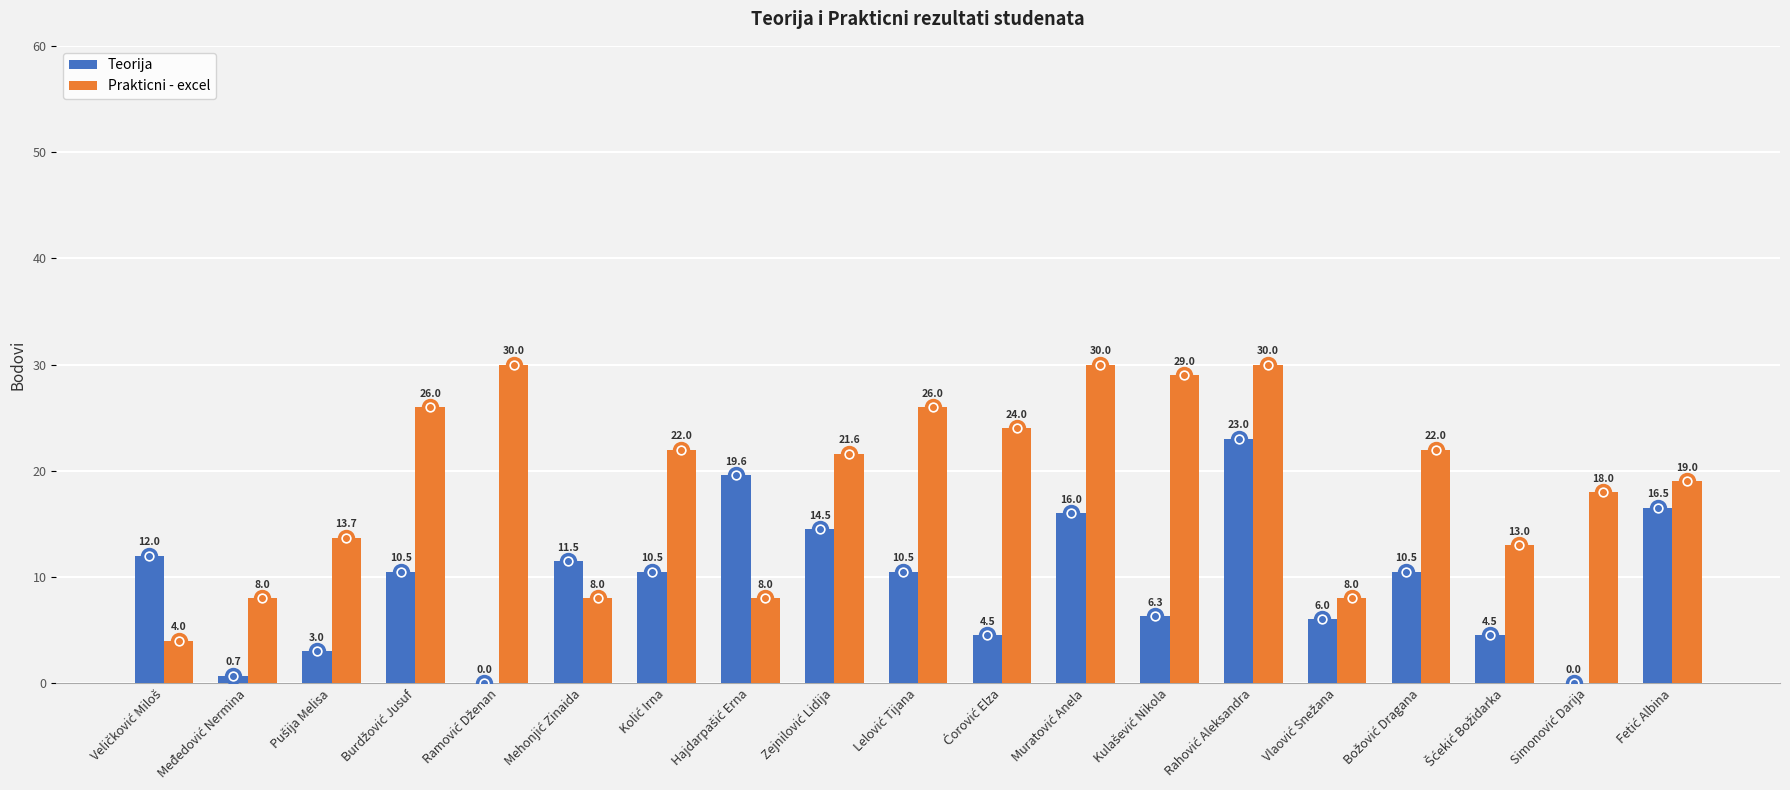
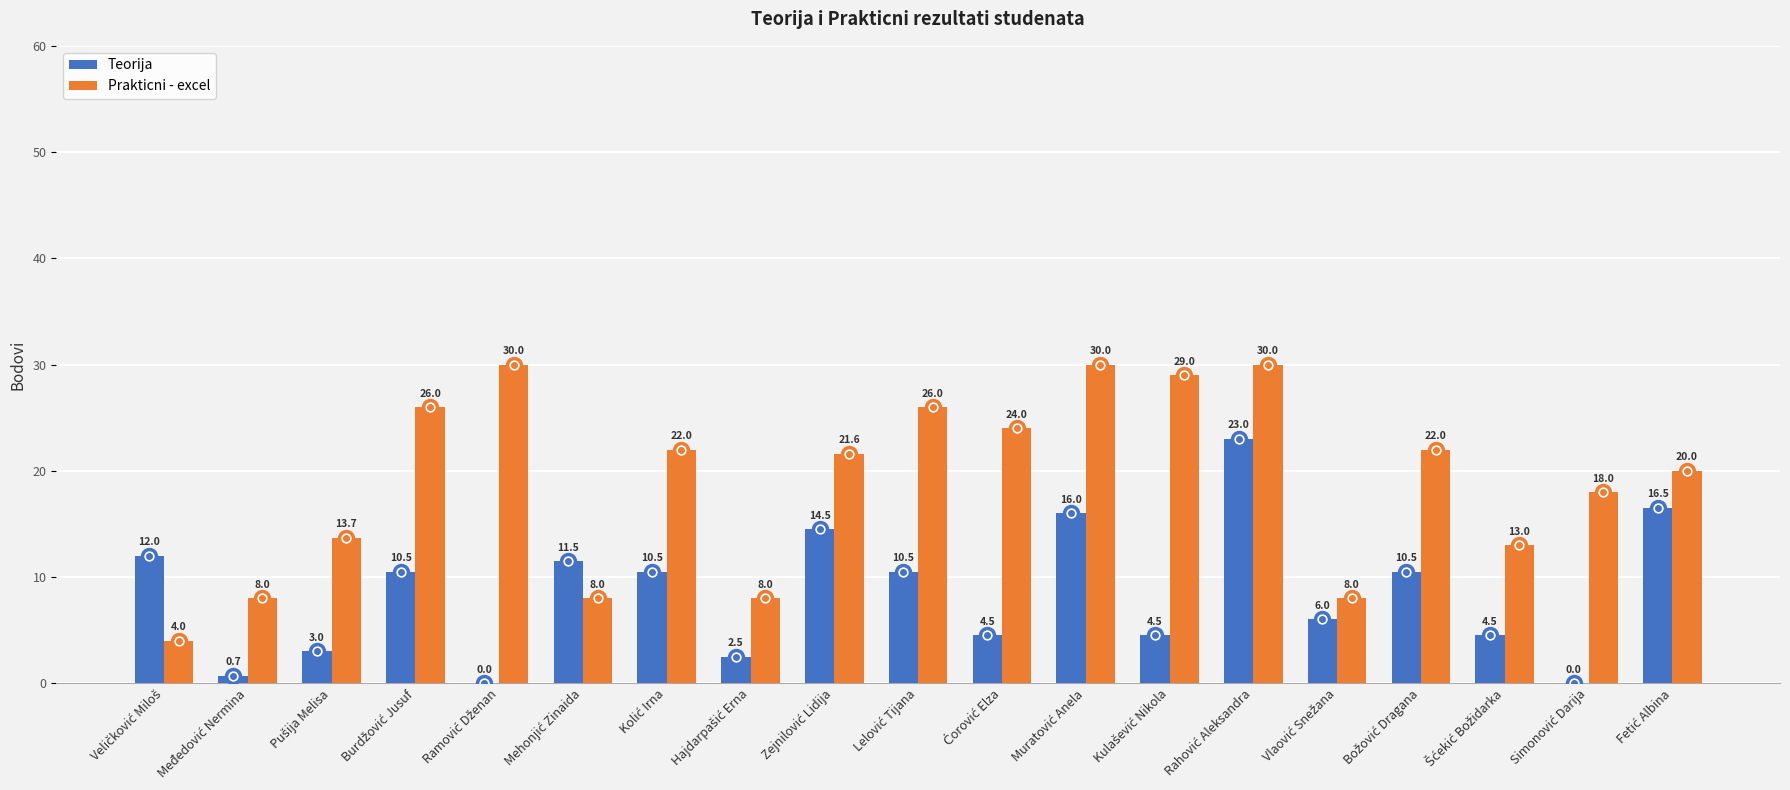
  {
    "Teorija": {
      "Veličković Miloš": 12.0,
      "Međedović Nermina": 0.7,
      "Pušija Melisa": 3.0,
      "Burdžović Jusuf": 10.5,
      "Ramović Dženan": 0.0,
      "Mehonjić Zinaida": 11.5,
      "Kolić Irna": 10.5,
-     "Hajdarpašić Erna": 19.6,
+     "Hajdarpašić Erna": 2.5,
      "Zejnilović Lidija": 14.5,
      "Lelović Tijana": 10.5,
      "Ćorović Elza": 4.5,
      "Muratović Anela": 16.0,
-     "Kulašević Nikola": 6.3,
+     "Kulašević Nikola": 4.5,
      "Rahović Aleksandra": 23.0,
      "Vlaović Snežana": 6.0,
      "Božović Dragana": 10.5,
      "Šćekić Božidarka": 4.5,
      "Simonović Darija": 0.0,
      "Fetić Albina": 16.5
    },
    "Prakticni - excel": {
      "Veličković Miloš": 4.0,
      "Međedović Nermina": 8.0,
      "Pušija Melisa": 13.7,
      "Burdžović Jusuf": 26.0,
      "Ramović Dženan": 30.0,
      "Mehonjić Zinaida": 8.0,
      "Kolić Irna": 22.0,
      "Hajdarpašić Erna": 8.0,
      "Zejnilović Lidija": 21.6,
      "Lelović Tijana": 26.0,
      "Ćorović Elza": 24.0,
      "Muratović Anela": 30.0,
      "Kulašević Nikola": 29.0,
      "Rahović Aleksandra": 30.0,
      "Vlaović Snežana": 8.0,
      "Božović Dragana": 22.0,
      "Šćekić Božidarka": 13.0,
      "Simonović Darija": 18.0,
-     "Fetić Albina": 19.0
+     "Fetić Albina": 20.0
    }
  }
